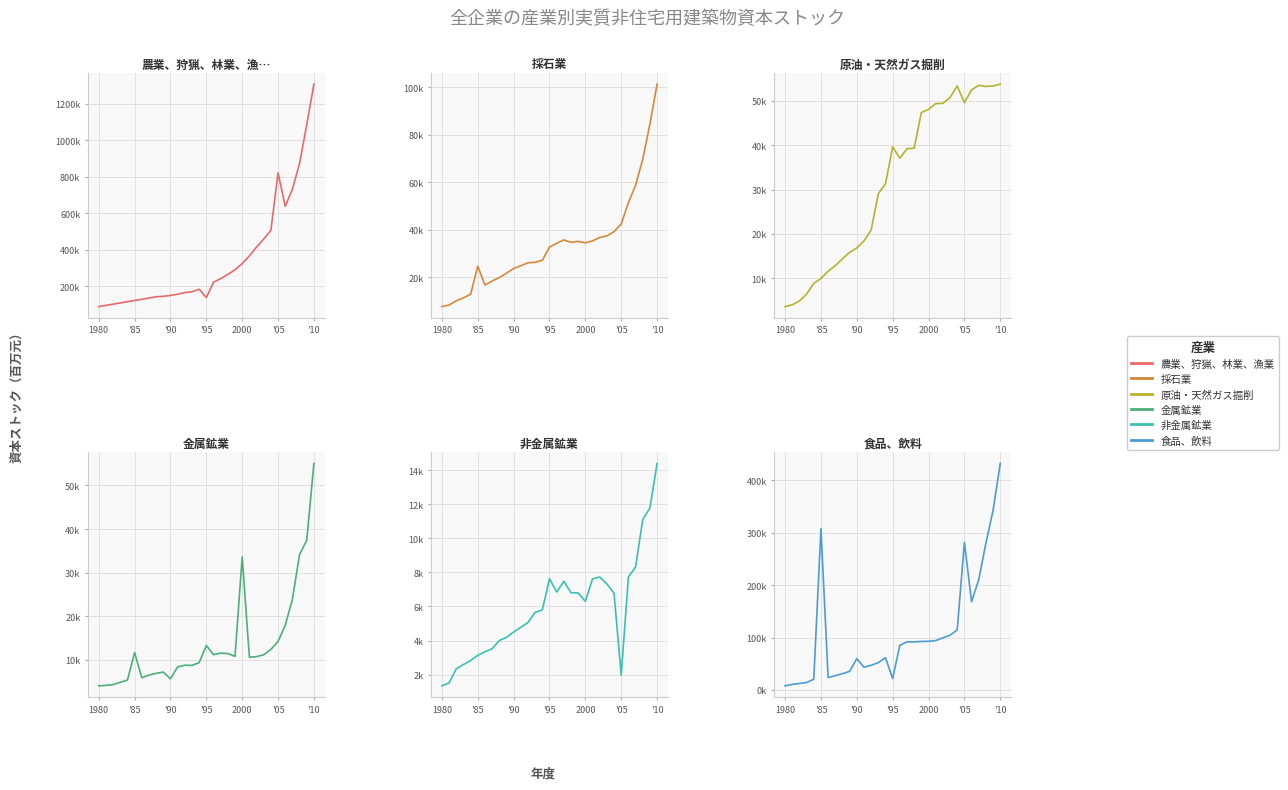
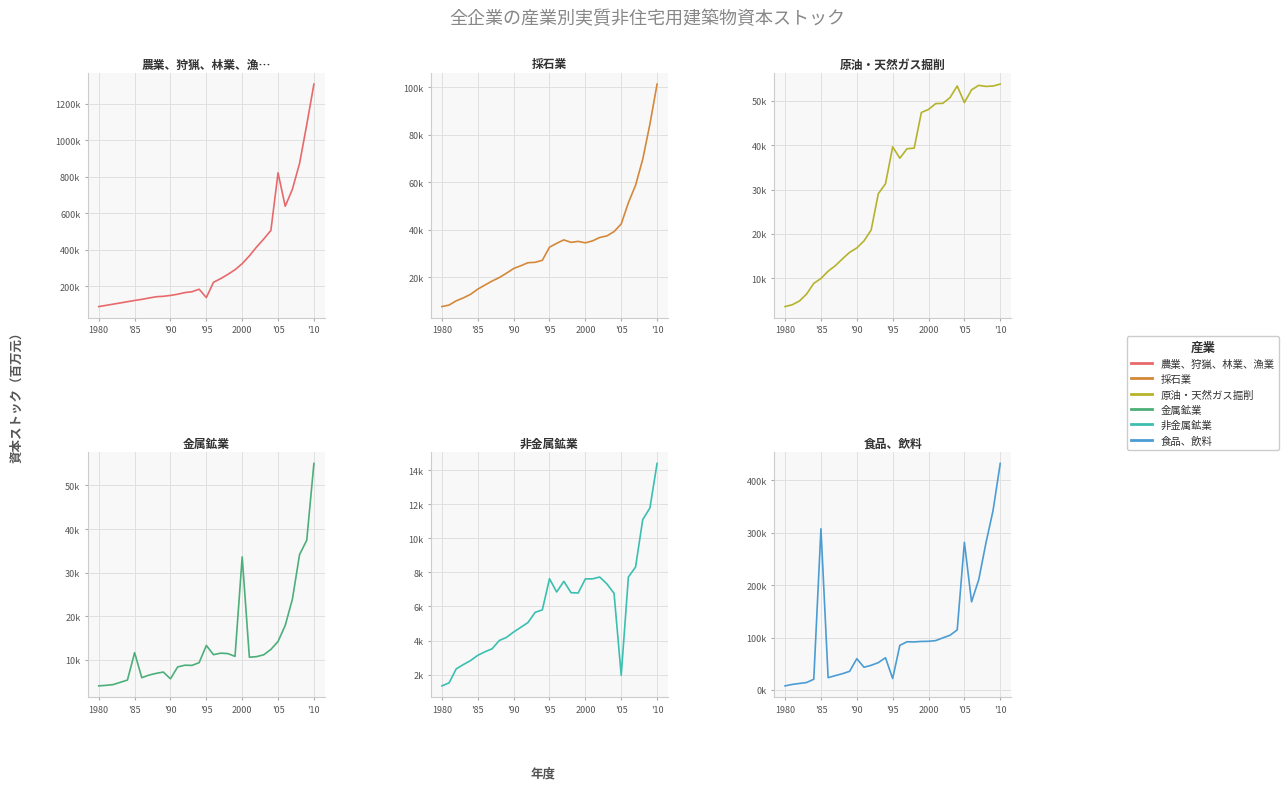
  {
    "農業、狩猟、林業、漁…": {
      "1980": 90000,
      "'85": 120000,
      "'90": 150000,
      "'95": 140000,
      "2000": 320000,
      "'05": 820000,
      "'10": 1310000
    },
    "採石業": {
      "1980": 8000,
-     "'85": 25000,
+     "'85": 15000,
      "'90": 24000,
      "'95": 33000,
      "2000": 35000,
      "'05": 43000,
      "'10": 101000
    },
    "原油・天然ガス掘削": {
      "1980": 4000,
      "'85": 10000,
      "'90": 17000,
      "'95": 40000,
      "2000": 48000,
      "'05": 50000,
      "'10": 54000
    },
    "金属鉱業": {
      "1980": 4000,
      "'85": 12000,
      "'90": 6000,
      "'95": 13000,
      "2000": 34000,
      "'05": 14000,
      "'10": 55000
    },
    "非金属鉱業": {
      "1980": 1300,
      "'85": 3100,
      "'90": 4500,
      "'95": 7600,
-     "2000": 6300,
+     "2000": 7600,
      "'05": 2000,
      "'10": 14400
    },
    "食品、飲料": {
      "1980": 10000,
      "'85": 310000,
      "'90": 60000,
      "'95": 20000,
      "2000": 90000,
      "'05": 280000,
      "'10": 430000
    }
  }
